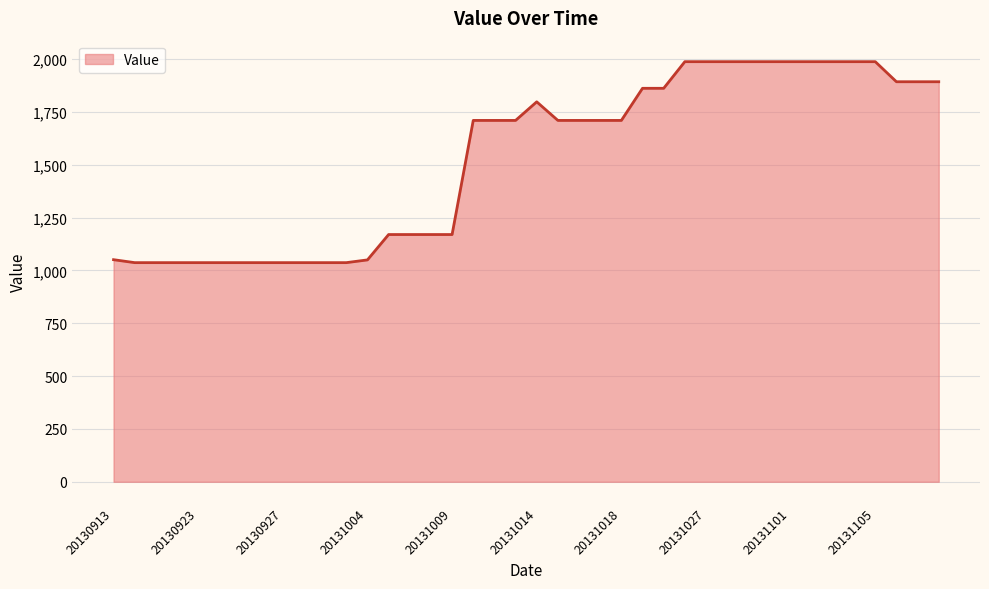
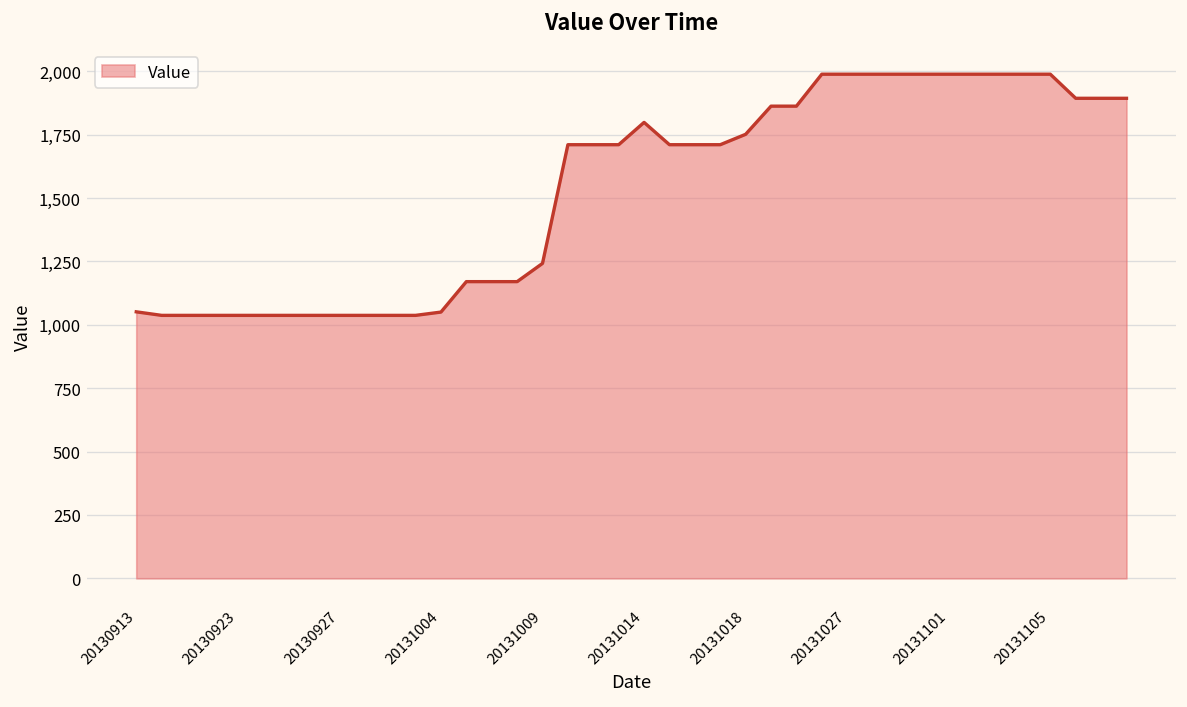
  {
    "20130913": "1,050",
    "20130923": "1,040",
    "20130927": "1,040",
    "20131004": "1,050",
-   "20131009": "1,170",
+   "20131009": "1,240",
    "20131014": "1,800",
-   "20131018": "1,710",
+   "20131018": "1,750",
    "20131027": "1,990",
    "20131101": "1,990",
    "20131105": "1,990"
  }
